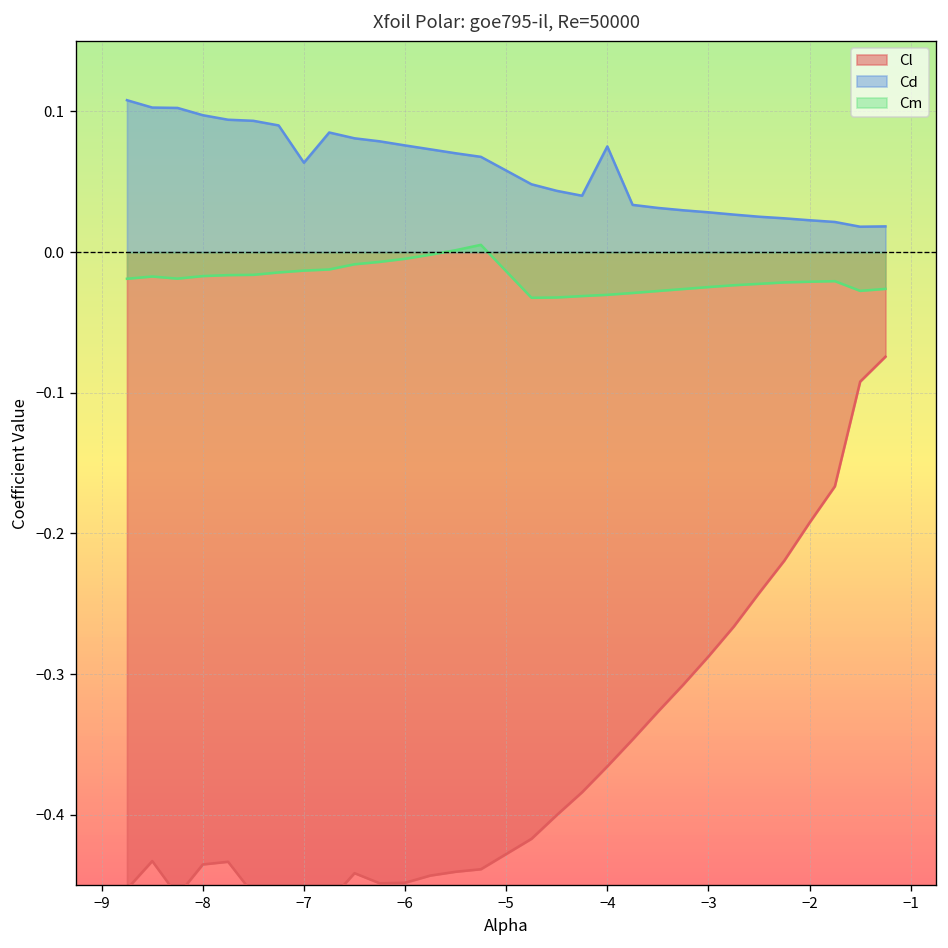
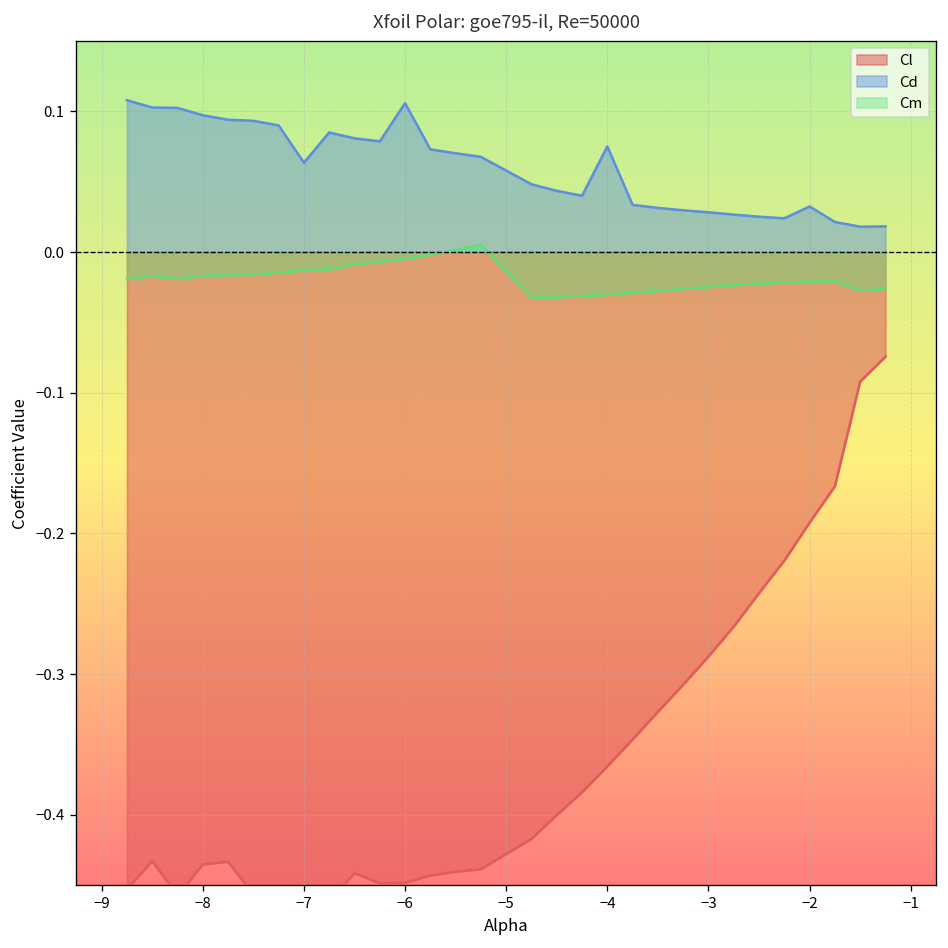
  {
    "Cd": {
      "−8": 0.097,
      "−7": 0.063,
-     "−6": 0.076,
+     "−6": 0.106,
      "−4": 0.075,
      "−3": 0.028,
-     "−2": 0.023
+     "−2": 0.032
    }
  }
